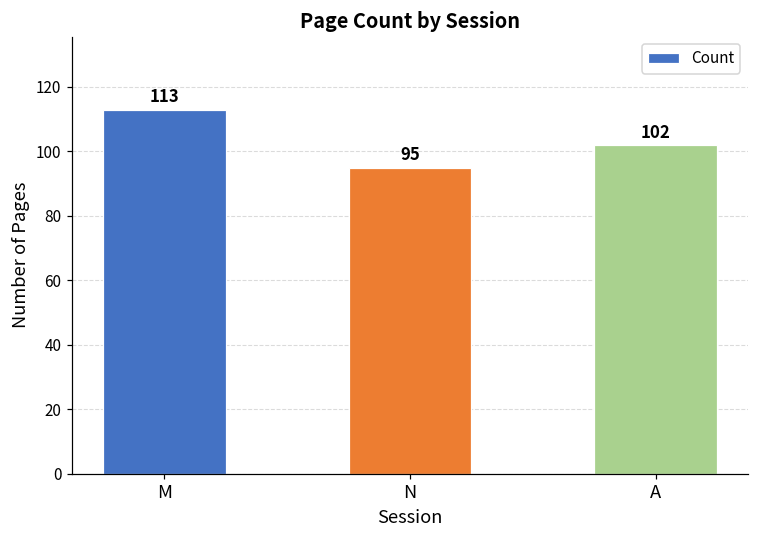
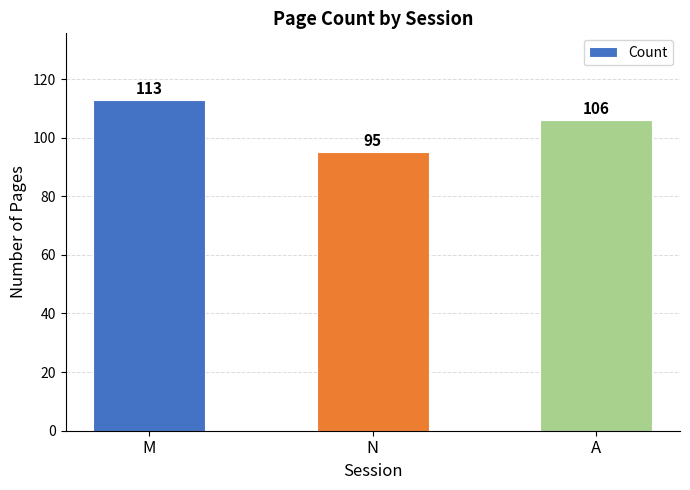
  {
    "M": 113,
    "N": 95,
-   "A": 102
+   "A": 106
  }
